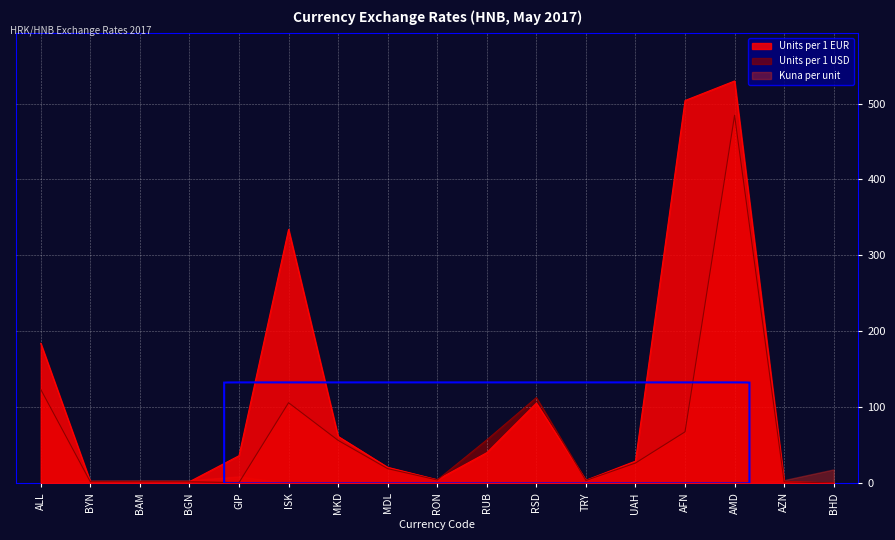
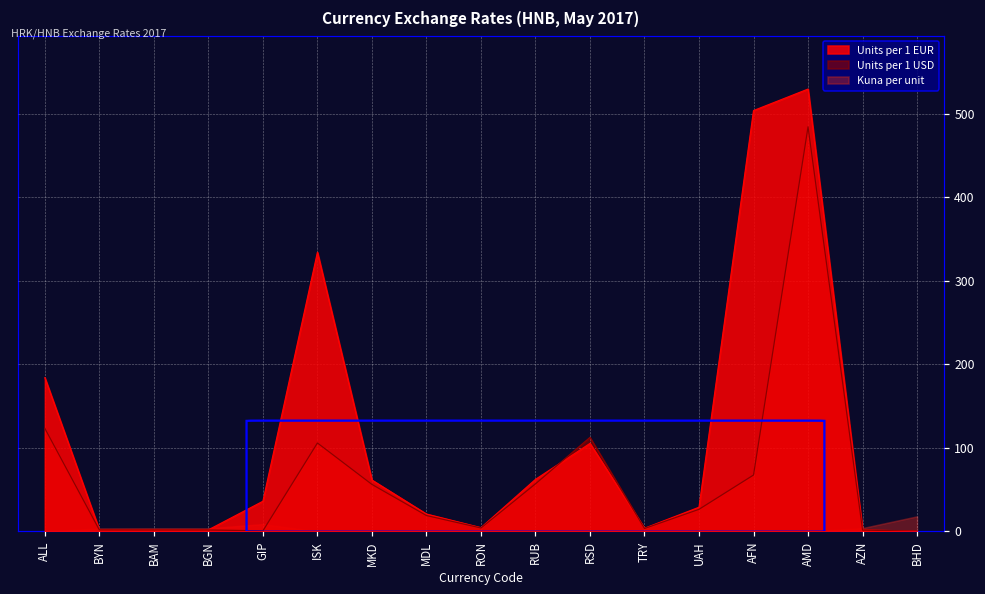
  {
    "Units per 1 EUR": {
      "ALL": 180,
      "GIP": 40,
      "ISK": 330,
      "MKD": 60,
-     "RUB": 40,
+     "RUB": 60,
      "RSD": 110,
      "AFN": 500,
      "AMD": 530
    }
  }
